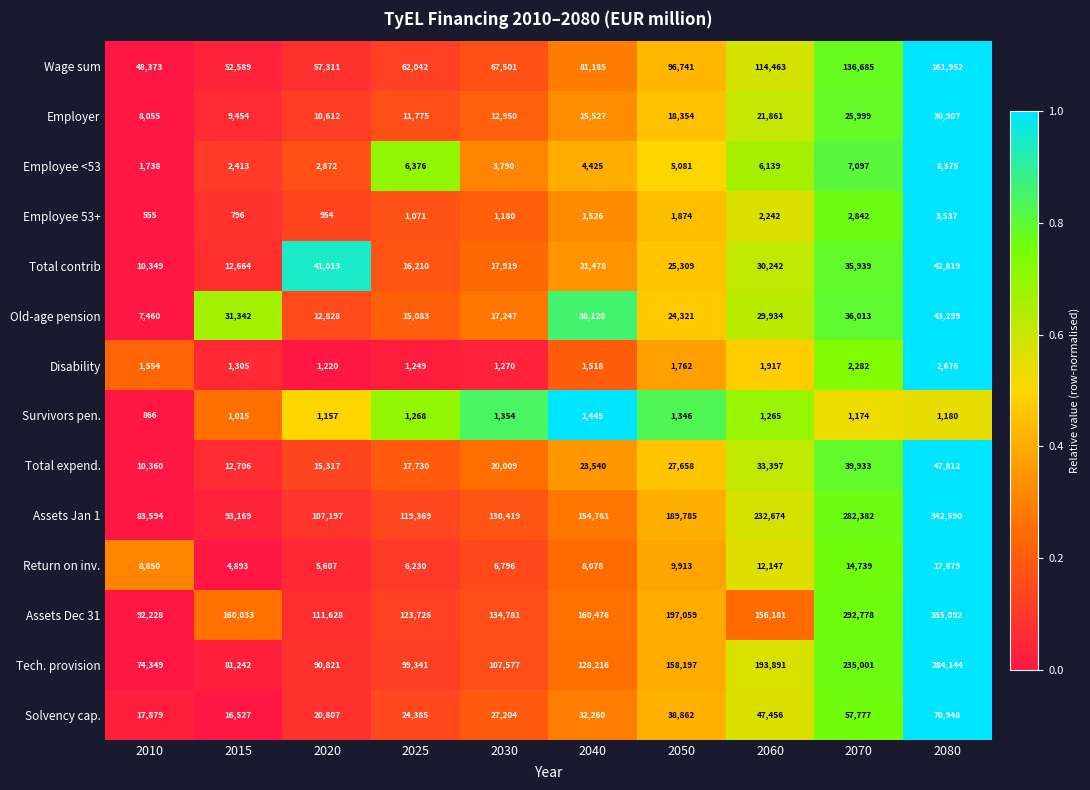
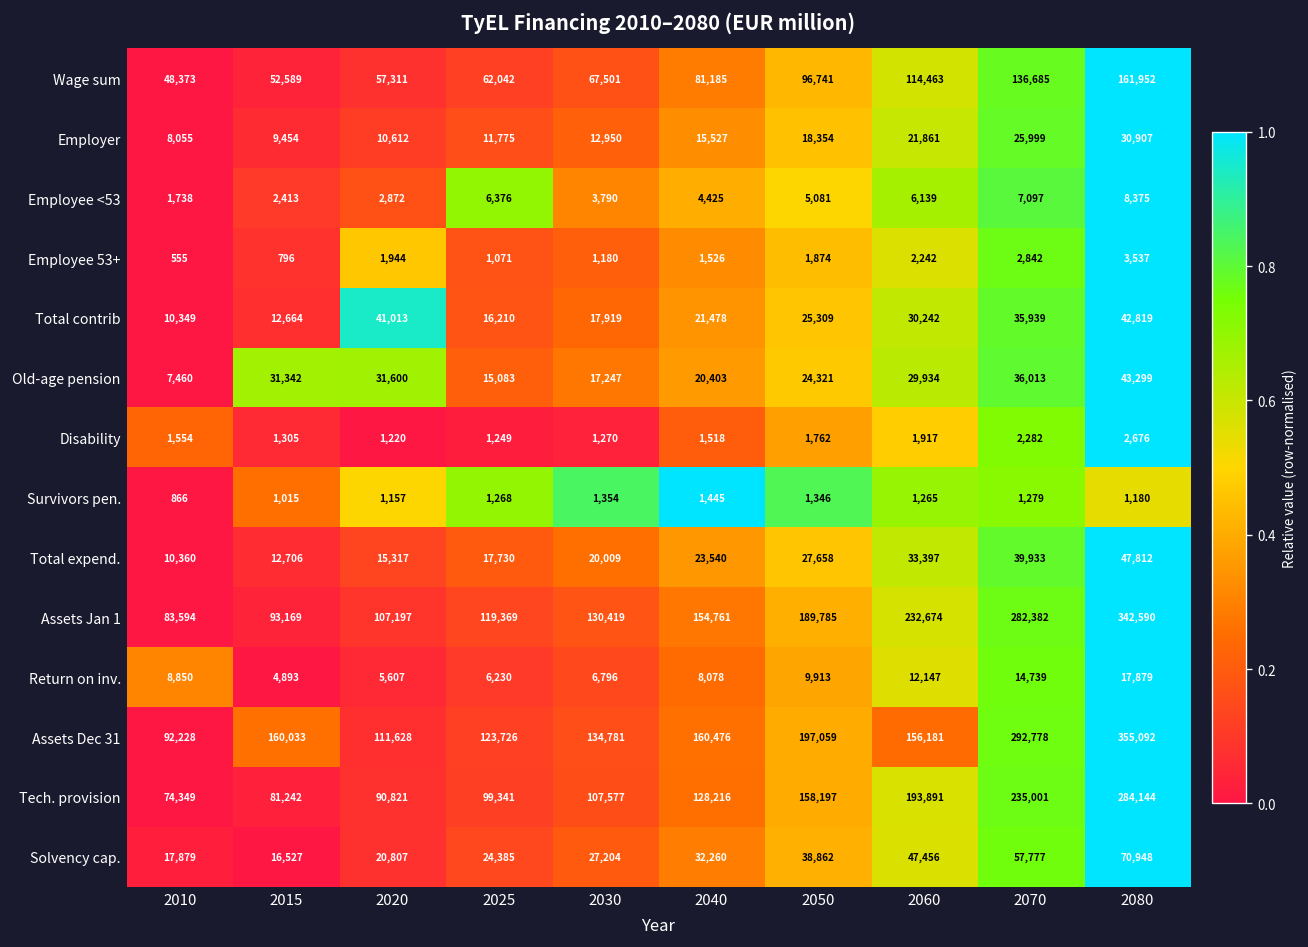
  {
    "Wage sum": {
      "2010": "48,373",
      "2015": "52,589",
      "2020": "57,311",
      "2025": "62,042",
      "2030": "67,501",
      "2040": "81,185",
      "2050": "96,741",
      "2060": "114,463",
      "2070": "136,685",
      "2080": "161,952"
    },
    "Employer": {
      "2010": "8,055",
      "2015": "9,454",
      "2020": "10,612",
      "2025": "11,775",
      "2030": "12,950",
      "2040": "15,527",
      "2050": "18,354",
      "2060": "21,861",
      "2070": "25,999",
      "2080": "30,907"
    },
    "Employee <53": {
      "2010": "1,738",
      "2015": "2,413",
      "2020": "2,872",
      "2025": "6,376",
      "2030": "3,790",
      "2040": "4,425",
      "2050": "5,081",
      "2060": "6,139",
      "2070": "7,097",
      "2080": "8,375"
    },
    "Employee 53+": {
      "2010": "555",
      "2015": "796",
-     "2020": "954",
+     "2020": "1,944",
      "2025": "1,071",
      "2030": "1,180",
      "2040": "1,526",
      "2050": "1,874",
      "2060": "2,242",
      "2070": "2,842",
      "2080": "3,537"
    },
    "Total contrib": {
      "2010": "10,349",
      "2015": "12,664",
      "2020": "41,013",
      "2025": "16,210",
      "2030": "17,919",
      "2040": "21,478",
      "2050": "25,309",
      "2060": "30,242",
      "2070": "35,939",
      "2080": "42,819"
    },
    "Old-age pension": {
      "2010": "7,460",
      "2015": "31,342",
-     "2020": "12,828",
+     "2020": "31,600",
      "2025": "15,083",
      "2030": "17,247",
-     "2040": "38,120",
+     "2040": "20,403",
      "2050": "24,321",
      "2060": "29,934",
      "2070": "36,013",
      "2080": "43,299"
    },
    "Disability": {
      "2010": "1,554",
      "2015": "1,305",
      "2020": "1,220",
      "2025": "1,249",
      "2030": "1,270",
      "2040": "1,518",
      "2050": "1,762",
      "2060": "1,917",
      "2070": "2,282",
      "2080": "2,676"
    },
    "Survivors pen.": {
      "2010": "866",
      "2015": "1,015",
      "2020": "1,157",
      "2025": "1,268",
      "2030": "1,354",
      "2040": "1,445",
      "2050": "1,346",
      "2060": "1,265",
-     "2070": "1,174",
+     "2070": "1,279",
      "2080": "1,180"
    },
    "Total expend.": {
      "2010": "10,360",
      "2015": "12,706",
      "2020": "15,317",
      "2025": "17,730",
      "2030": "20,009",
      "2040": "23,540",
      "2050": "27,658",
      "2060": "33,397",
      "2070": "39,933",
      "2080": "47,812"
    },
    "Assets Jan 1": {
      "2010": "83,594",
      "2015": "93,169",
      "2020": "107,197",
      "2025": "119,369",
      "2030": "130,419",
      "2040": "154,761",
      "2050": "189,785",
      "2060": "232,674",
      "2070": "282,382",
      "2080": "342,590"
    },
    "Return on inv.": {
      "2010": "8,850",
      "2015": "4,893",
      "2020": "5,607",
      "2025": "6,230",
      "2030": "6,796",
      "2040": "8,078",
      "2050": "9,913",
      "2060": "12,147",
      "2070": "14,739",
      "2080": "17,879"
    },
    "Assets Dec 31": {
      "2010": "92,228",
      "2015": "160,033",
      "2020": "111,628",
      "2025": "123,726",
      "2030": "134,781",
      "2040": "160,476",
      "2050": "197,059",
      "2060": "156,181",
      "2070": "292,778",
      "2080": "355,092"
    },
    "Tech. provision": {
      "2010": "74,349",
      "2015": "81,242",
      "2020": "90,821",
      "2025": "99,341",
      "2030": "107,577",
      "2040": "128,216",
      "2050": "158,197",
      "2060": "193,891",
      "2070": "235,001",
      "2080": "284,144"
    },
    "Solvency cap.": {
      "2010": "17,879",
      "2015": "16,527",
      "2020": "20,807",
      "2025": "24,385",
      "2030": "27,204",
      "2040": "32,260",
      "2050": "38,862",
      "2060": "47,456",
      "2070": "57,777",
      "2080": "70,948"
    }
  }
